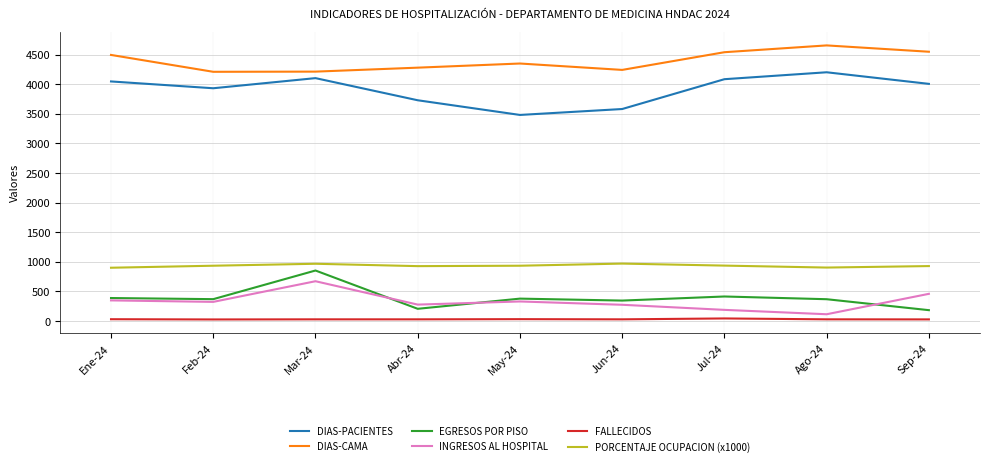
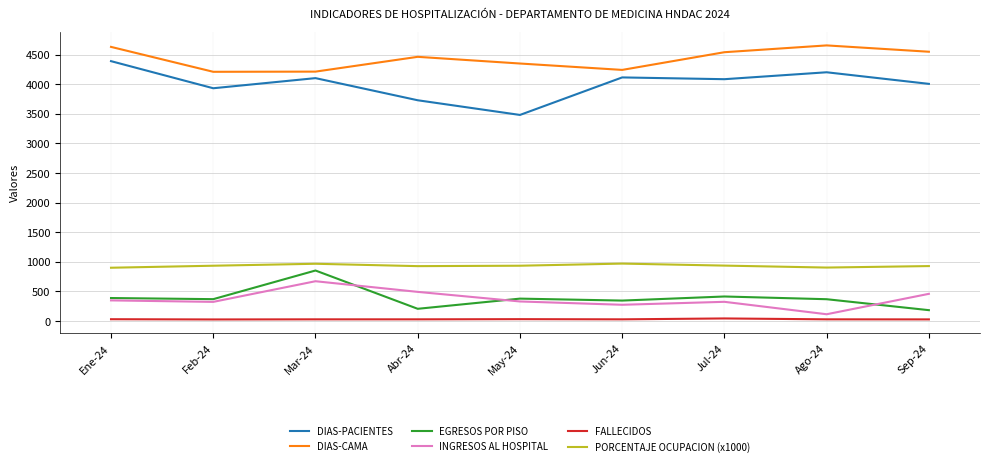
  {
    "DIAS-PACIENTES": {
-     "Ene-24": 4000,
+     "Ene-24": 4400,
      "Feb-24": 3900,
      "Mar-24": 4100,
      "Abr-24": 3700,
      "May-24": 3500,
-     "Jun-24": 3600,
+     "Jun-24": 4100,
      "Jul-24": 4100,
      "Ago-24": 4200,
      "Sep-24": 4000
    },
    "DIAS-CAMA": {
-     "Ene-24": 4500,
+     "Ene-24": 4600,
      "Feb-24": 4200,
      "Mar-24": 4200,
-     "Abr-24": 4300,
+     "Abr-24": 4500,
      "May-24": 4400,
      "Jun-24": 4200,
      "Jul-24": 4500,
      "Ago-24": 4700,
      "Sep-24": 4600
    },
    "EGRESOS POR PISO": {
      "Feb-24": 400,
      "Mar-24": 900,
      "Abr-24": 200,
      "May-24": 400,
      "Jun-24": 300,
      "Jul-24": 400,
      "Ago-24": 400,
      "Sep-24": 200
    },
    "INGRESOS AL HOSPITAL": {
      "Feb-24": 300,
      "Mar-24": 700,
-     "Abr-24": 300,
+     "Abr-24": 500,
      "May-24": 300,
      "Jun-24": 300,
-     "Jul-24": 200,
+     "Jul-24": 300,
      "Ago-24": 100,
      "Sep-24": 500
    },
    "FALLECIDOS": {
      "Ene-24": 0,
      "Feb-24": 0,
      "Mar-24": 0,
      "Abr-24": 0,
      "May-24": 0,
      "Jun-24": 0,
      "Jul-24": 0,
      "Ago-24": 0,
      "Sep-24": 0
    },
    "PORCENTAJE OCUPACION (x1000)": {
      "Ene-24": 900,
      "Feb-24": 900,
      "Mar-24": 1000,
      "Abr-24": 900,
      "May-24": 900,
      "Jun-24": 1000,
      "Jul-24": 900,
      "Ago-24": 900,
      "Sep-24": 900
    }
  }
